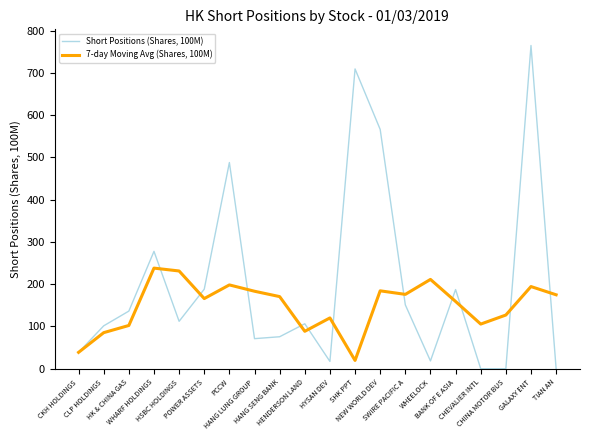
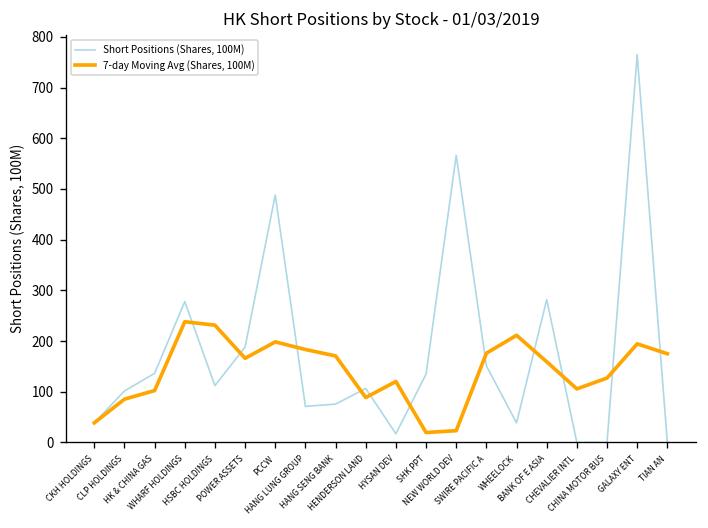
  {
    "Short Positions (Shares, 100M)": {
      "CLP HOLDINGS": 100,
      "HK & CHINA GAS": 140,
      "WHARF HOLDINGS": 280,
      "HSBC HOLDINGS": 110,
      "POWER ASSETS": 190,
      "PCCW": 490,
      "HANG LUNG GROUP": 70,
      "HANG SENG BANK": 80,
      "HENDERSON LAND": 110,
      "HYSAN DEV": 20,
-     "SHK PPT": 710,
+     "SHK PPT": 130,
      "NEW WORLD DEV": 570,
      "SWIRE PACIFIC A": 150,
-     "WHEELOCK": 20,
-     "BANK OF E ASIA": 190,
+     "WHEELOCK": 40,
+     "BANK OF E ASIA": 280,
      "CHEVALIER INTL": 0,
      "CHINA MOTOR BUS": 0,
      "GALAXY ENT": 760,
      "TIAN AN": 0
    },
    "7-day Moving Avg (Shares, 100M)": {
      "CLP HOLDINGS": 90,
      "HK & CHINA GAS": 100,
      "WHARF HOLDINGS": 240,
      "HSBC HOLDINGS": 230,
      "POWER ASSETS": 170,
      "PCCW": 200,
      "HANG LUNG GROUP": 180,
      "HANG SENG BANK": 170,
      "HENDERSON LAND": 90,
      "HYSAN DEV": 120,
      "SHK PPT": 20,
-     "NEW WORLD DEV": 180,
+     "NEW WORLD DEV": 20,
      "SWIRE PACIFIC A": 180,
      "WHEELOCK": 210,
      "BANK OF E ASIA": 160,
      "CHEVALIER INTL": 110,
      "CHINA MOTOR BUS": 130,
      "GALAXY ENT": 190,
      "TIAN AN": 180
    }
  }
